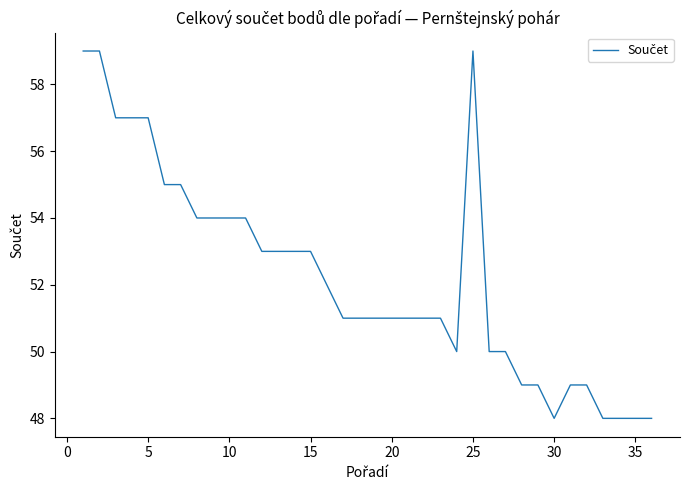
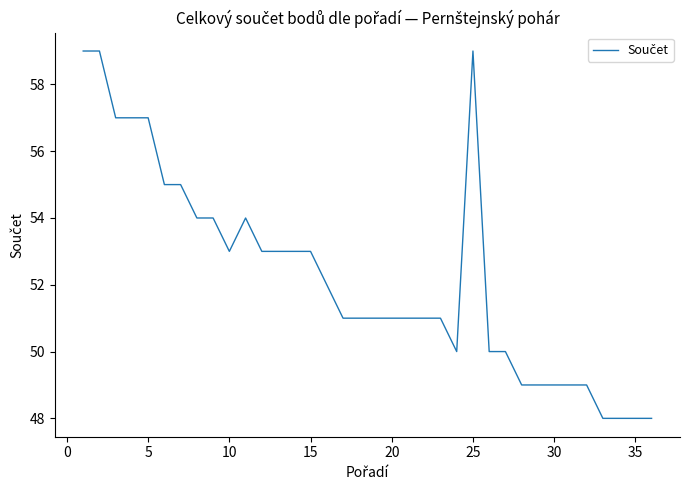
  {
    "5": 57,
-   "10": 54,
+   "10": 53,
    "15": 53,
    "20": 51,
    "25": 59,
-   "30": 48,
+   "30": 49,
    "35": 48
  }
